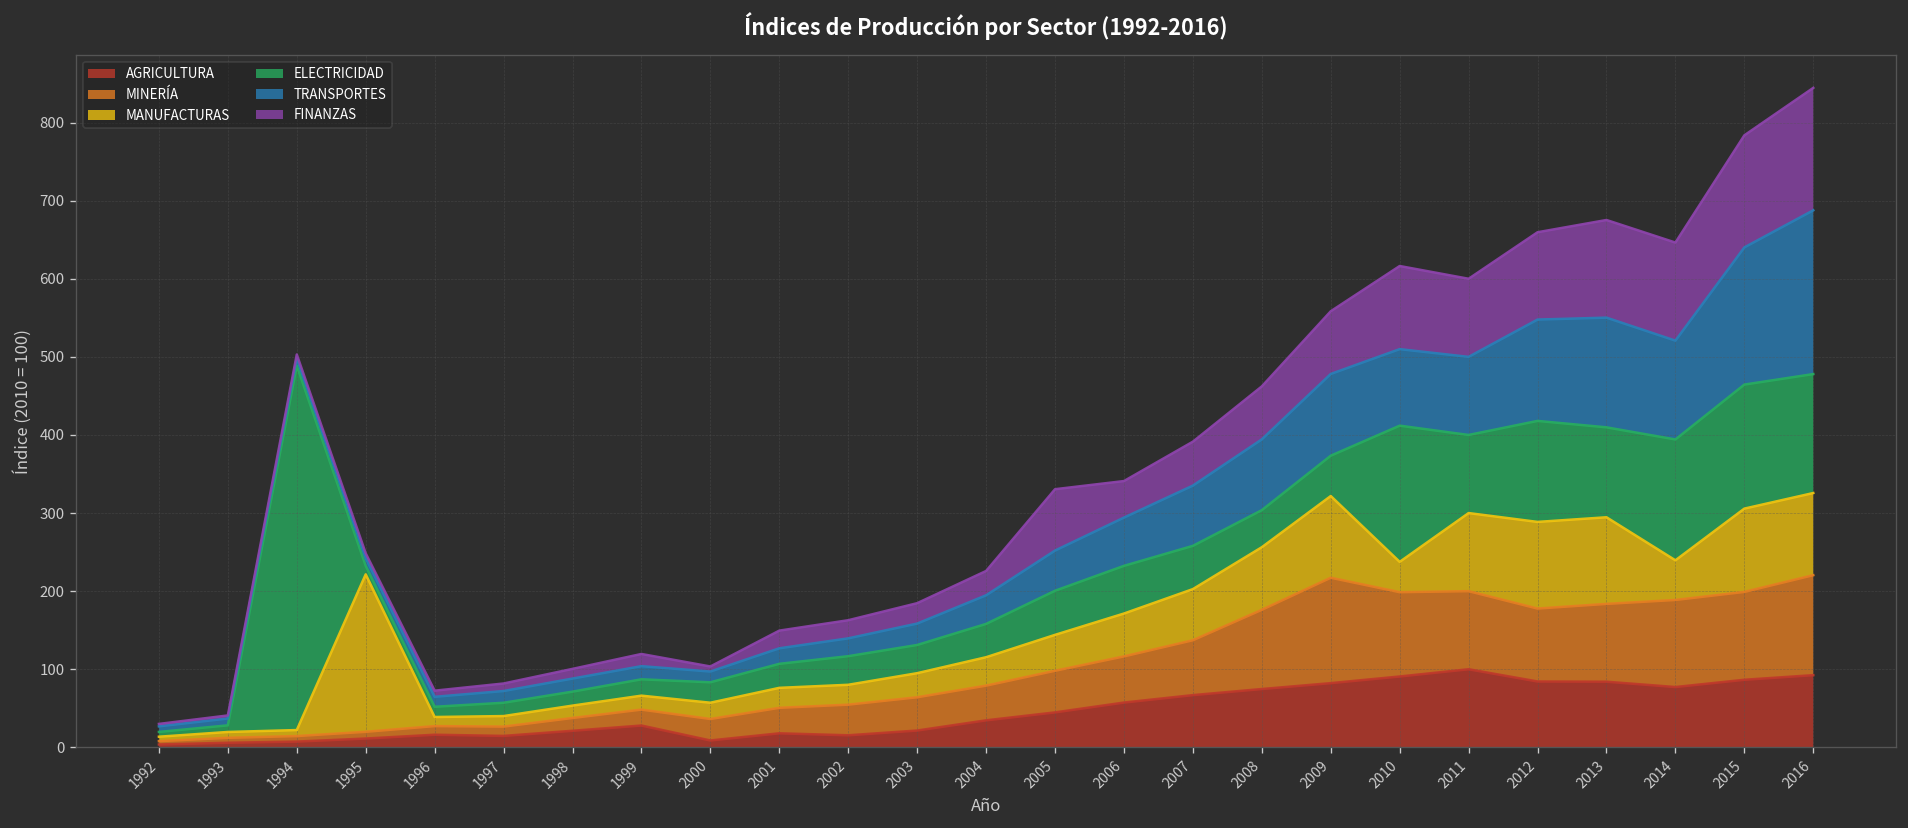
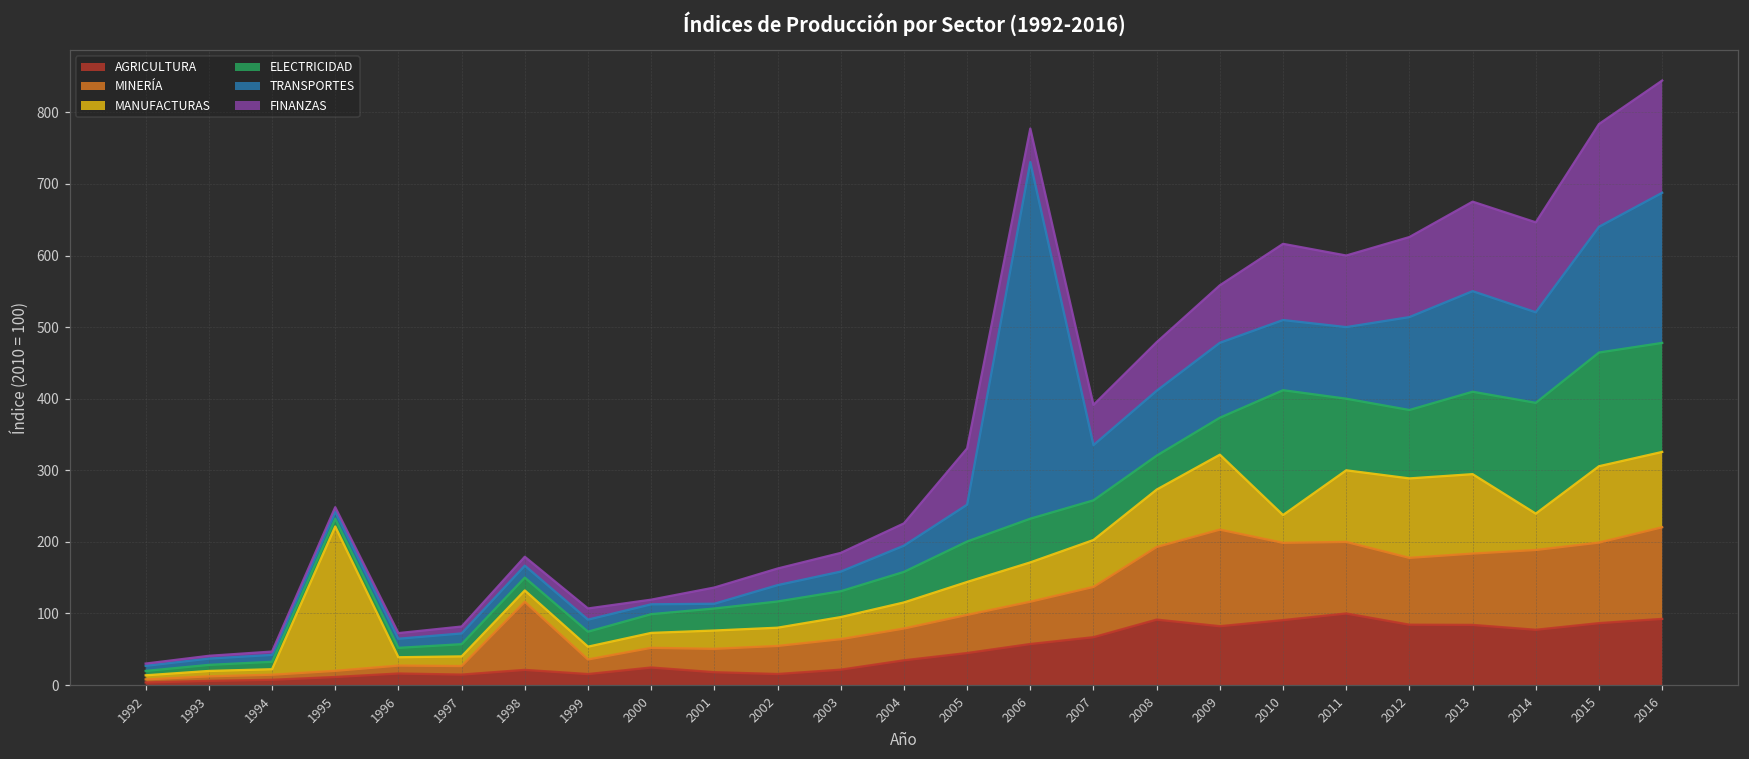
  {
    "AGRICULTURA": {
      "1992": 0,
      "1993": 10,
      "1994": 10,
      "1995": 10,
      "1996": 20,
      "1997": 10,
      "1998": 20,
-     "1999": 30,
-     "2000": 10,
+     "1999": 20,
+     "2000": 20,
      "2001": 20,
      "2002": 20,
      "2003": 20,
      "2004": 30,
      "2005": 40,
      "2006": 60,
      "2007": 70,
-     "2008": 70,
+     "2008": 90,
      "2009": 80,
      "2010": 90,
      "2011": 100,
      "2012": 80,
      "2013": 80,
      "2014": 80,
      "2015": 90,
      "2016": 90
    },
    "MINERÍA": {
      "1992": 0,
      "1993": 10,
      "1994": 10,
      "1995": 10,
      "1996": 10,
      "1997": 10,
-     "1998": 20,
+     "1998": 100,
      "1999": 20,
      "2000": 30,
      "2001": 30,
      "2002": 40,
      "2003": 40,
      "2004": 40,
      "2005": 50,
      "2006": 60,
      "2007": 70,
      "2008": 100,
      "2009": 130,
      "2010": 110,
      "2011": 100,
      "2012": 90,
      "2013": 100,
      "2014": 110,
      "2015": 110,
      "2016": 130
    },
    "MANUFACTURAS": {
      "1992": 10,
      "1993": 10,
      "1994": 10,
      "1995": 200,
      "1996": 10,
      "1997": 10,
      "1998": 20,
      "1999": 20,
      "2000": 20,
      "2001": 30,
      "2002": 30,
      "2003": 30,
      "2004": 40,
      "2005": 50,
      "2006": 50,
      "2007": 70,
      "2008": 80,
      "2009": 100,
      "2010": 40,
      "2011": 100,
      "2012": 110,
      "2013": 110,
      "2014": 50,
      "2015": 110,
      "2016": 110
    },
    "ELECTRICIDAD": {
      "1992": 10,
      "1993": 10,
-     "1994": 470,
+     "1994": 10,
      "1995": 10,
      "1996": 10,
      "1997": 20,
      "1998": 20,
      "1999": 20,
      "2000": 30,
      "2001": 30,
      "2002": 40,
      "2003": 40,
      "2004": 40,
      "2005": 60,
      "2006": 60,
      "2007": 60,
      "2008": 50,
      "2009": 50,
      "2010": 170,
      "2011": 100,
-     "2012": 130,
+     "2012": 100,
      "2013": 120,
      "2014": 150,
      "2015": 160,
      "2016": 150
    },
    "TRANSPORTES": {
      "1994": 10,
      "1995": 10,
      "1996": 10,
      "1997": 20,
      "1998": 20,
      "1999": 20,
      "2000": 10,
-     "2001": 20,
+     "2001": 10,
      "2002": 20,
      "2003": 30,
      "2004": 40,
      "2005": 50,
-     "2006": 60,
+     "2006": 500,
      "2007": 80,
      "2008": 90,
      "2009": 100,
      "2010": 100,
      "2011": 100,
      "2012": 130,
      "2013": 140,
      "2014": 130,
      "2015": 180,
      "2016": 210
    },
    "FINANZAS": {
      "1994": 0,
      "1995": 10,
      "1996": 10,
      "1997": 10,
      "1998": 10,
      "1999": 20,
      "2000": 10,
      "2001": 20,
      "2002": 20,
      "2003": 30,
      "2004": 30,
      "2005": 80,
      "2006": 50,
      "2007": 60,
      "2008": 70,
      "2009": 80,
      "2010": 110,
      "2011": 100,
      "2012": 110,
      "2013": 130,
      "2014": 130,
      "2015": 140,
      "2016": 160
    }
  }
